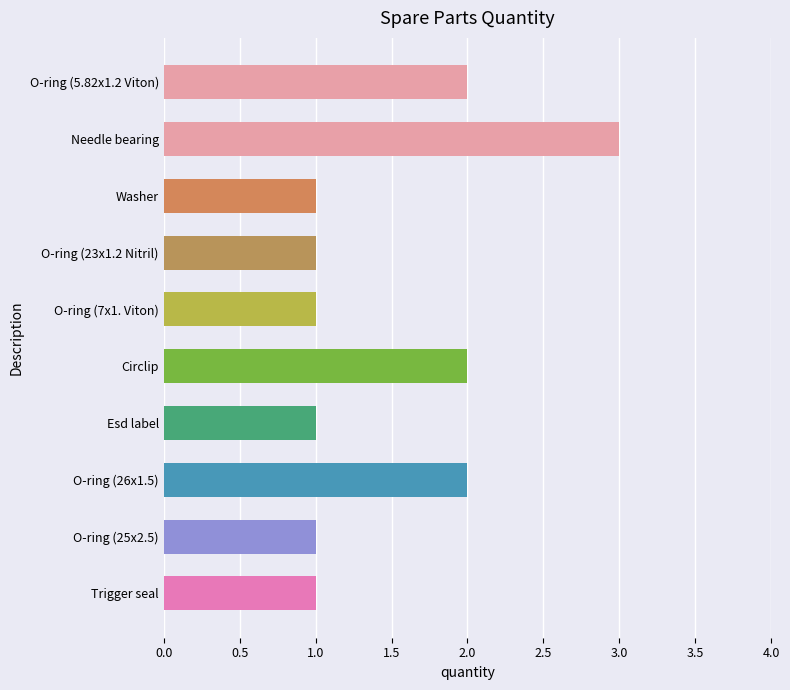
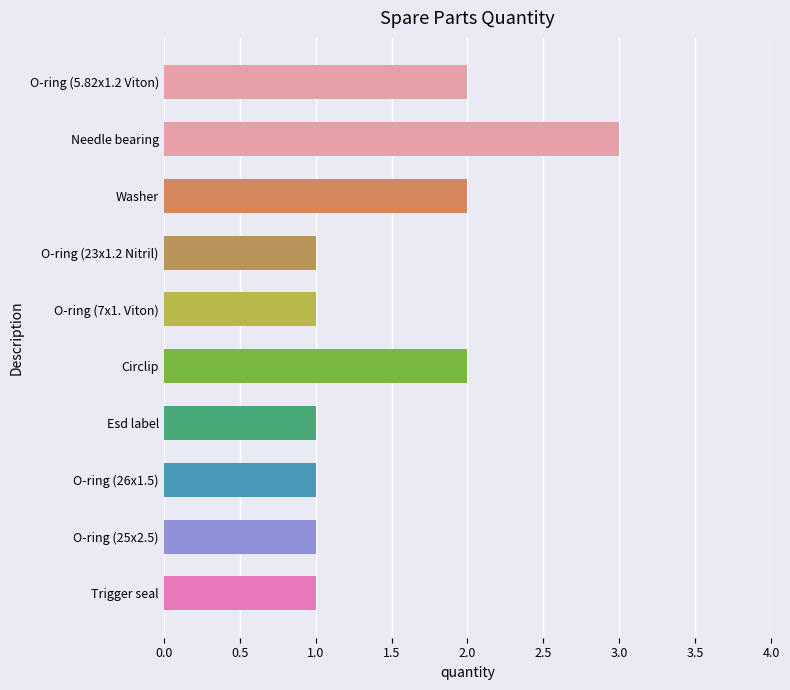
  {
    "O-ring (5.82x1.2 Viton)": 2,
    "Needle bearing": 3,
-   "Washer": 1,
+   "Washer": 2,
    "O-ring (23x1.2 Nitril)": 1,
    "O-ring (7x1. Viton)": 1,
    "Circlip": 2,
    "Esd label": 1,
-   "O-ring (26x1.5)": 2,
+   "O-ring (26x1.5)": 1,
    "O-ring (25x2.5)": 1,
    "Trigger seal": 1
  }
